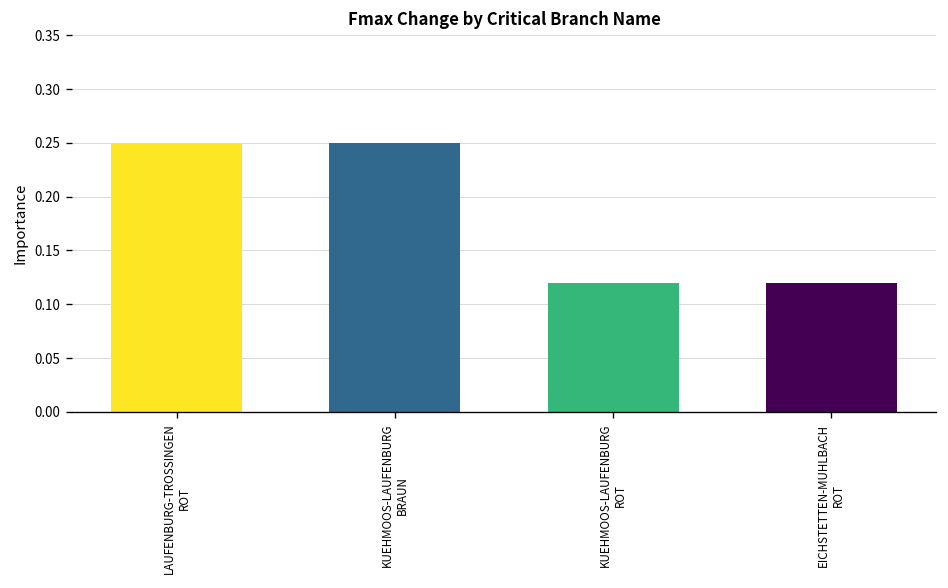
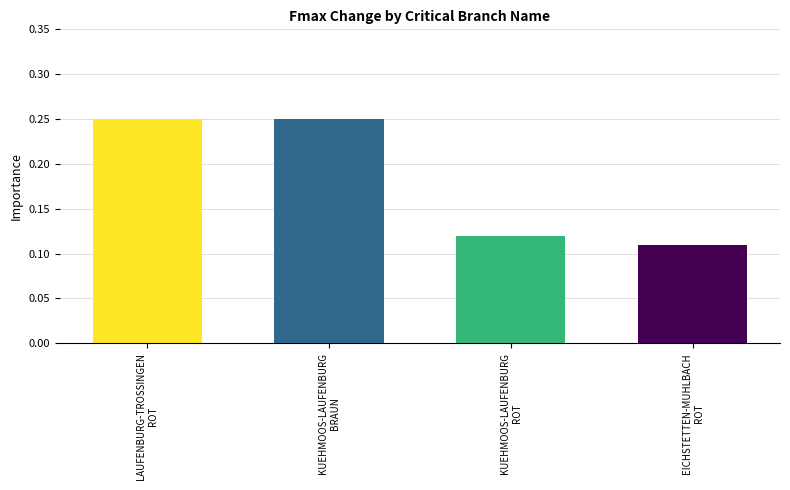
  {
    "LAUFENBURG-TROSSINGEN ROT": 0.25,
    "KUEHMOOS-LAUFENBURG BRAUN": 0.25,
    "KUEHMOOS-LAUFENBURG ROT": 0.12,
-   "EICHSTETTEN-MUHLBACH ROT": 0.12
+   "EICHSTETTEN-MUHLBACH ROT": 0.11
  }
